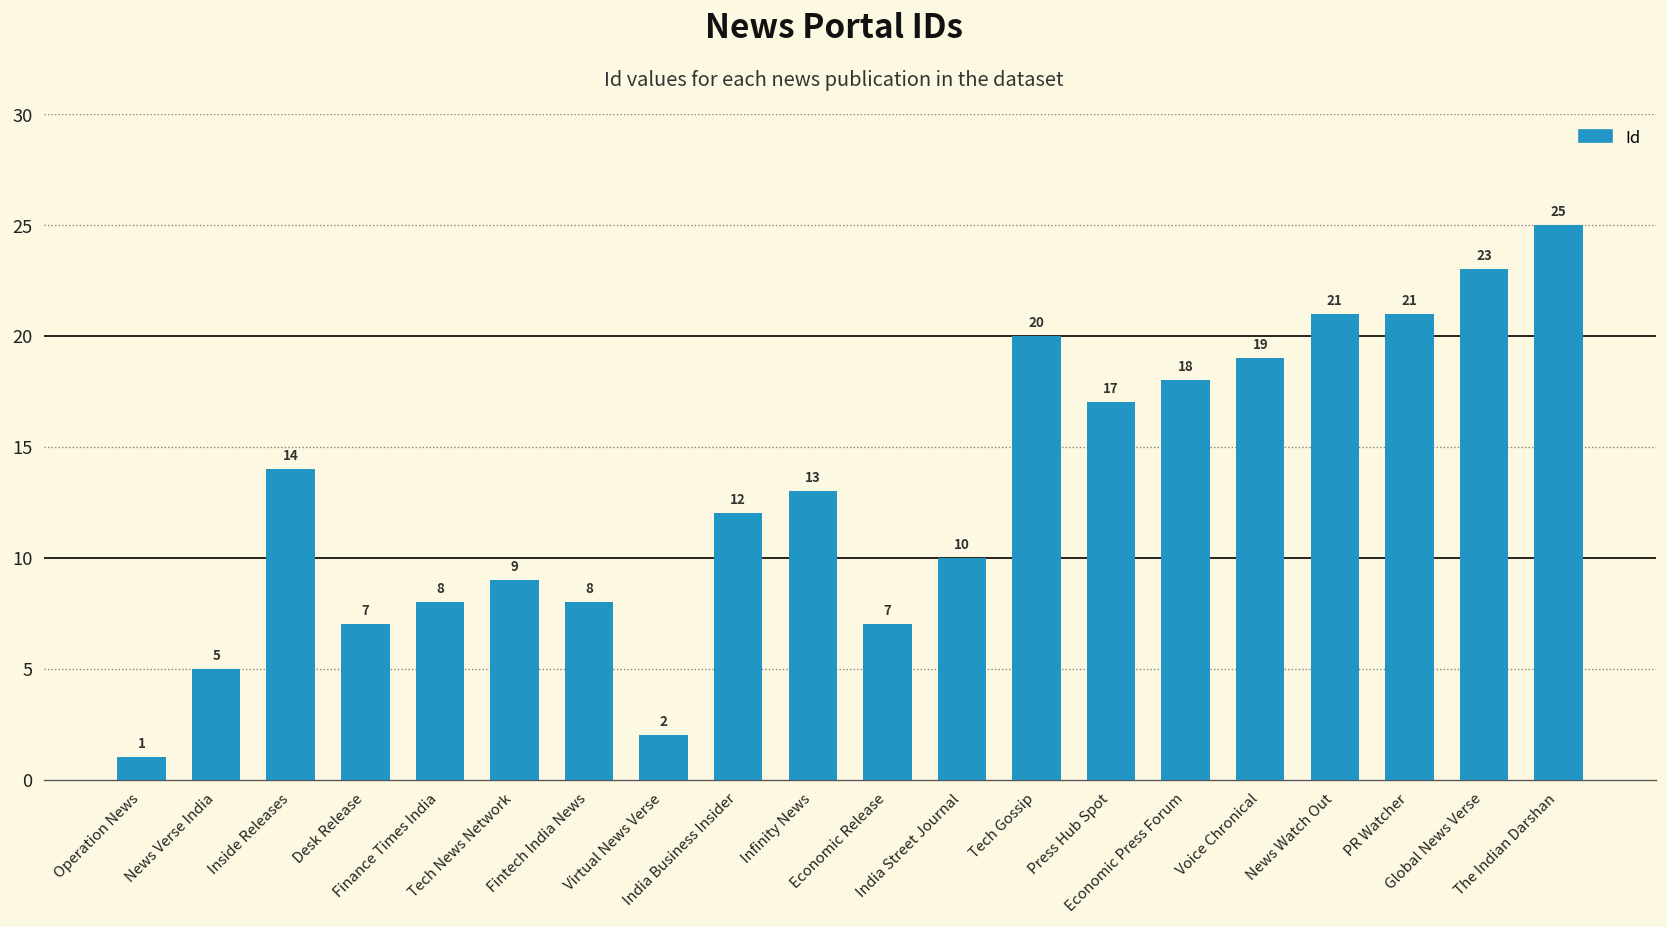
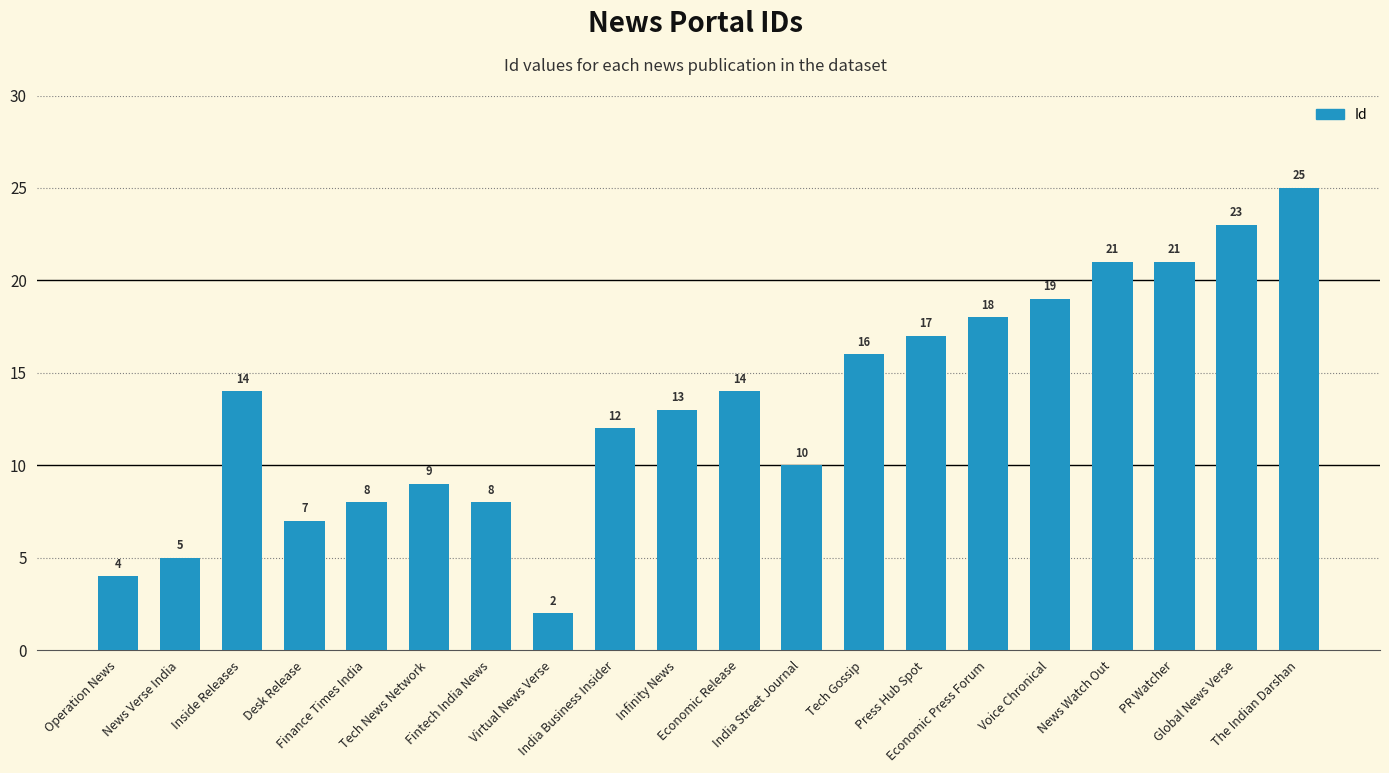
  {
-   "Operation News": 1,
+   "Operation News": 4,
    "News Verse India": 5,
    "Inside Releases": 14,
    "Desk Release": 7,
    "Finance Times India": 8,
    "Tech News Network": 9,
    "Fintech India News": 8,
    "Virtual News Verse": 2,
    "India Business Insider": 12,
    "Infinity News": 13,
-   "Economic Release": 7,
+   "Economic Release": 14,
    "India Street Journal": 10,
-   "Tech Gossip": 20,
+   "Tech Gossip": 16,
    "Press Hub Spot": 17,
    "Economic Press Forum": 18,
    "Voice Chronical": 19,
    "News Watch Out": 21,
    "PR Watcher": 21,
    "Global News Verse": 23,
    "The Indian Darshan": 25
  }
